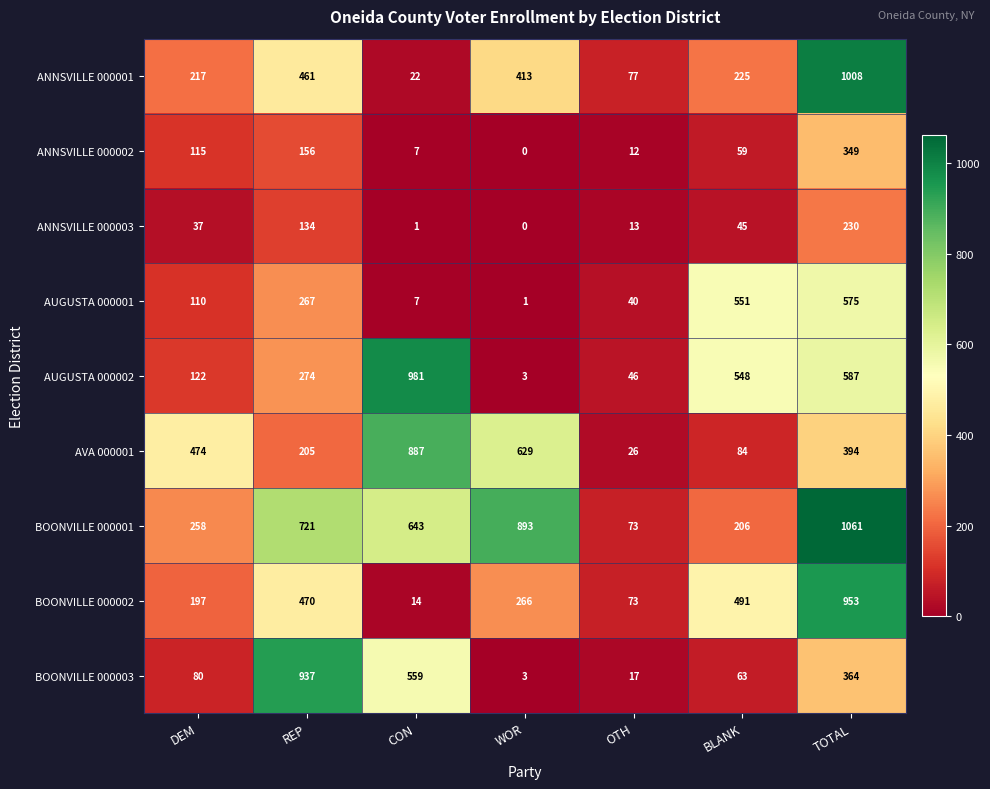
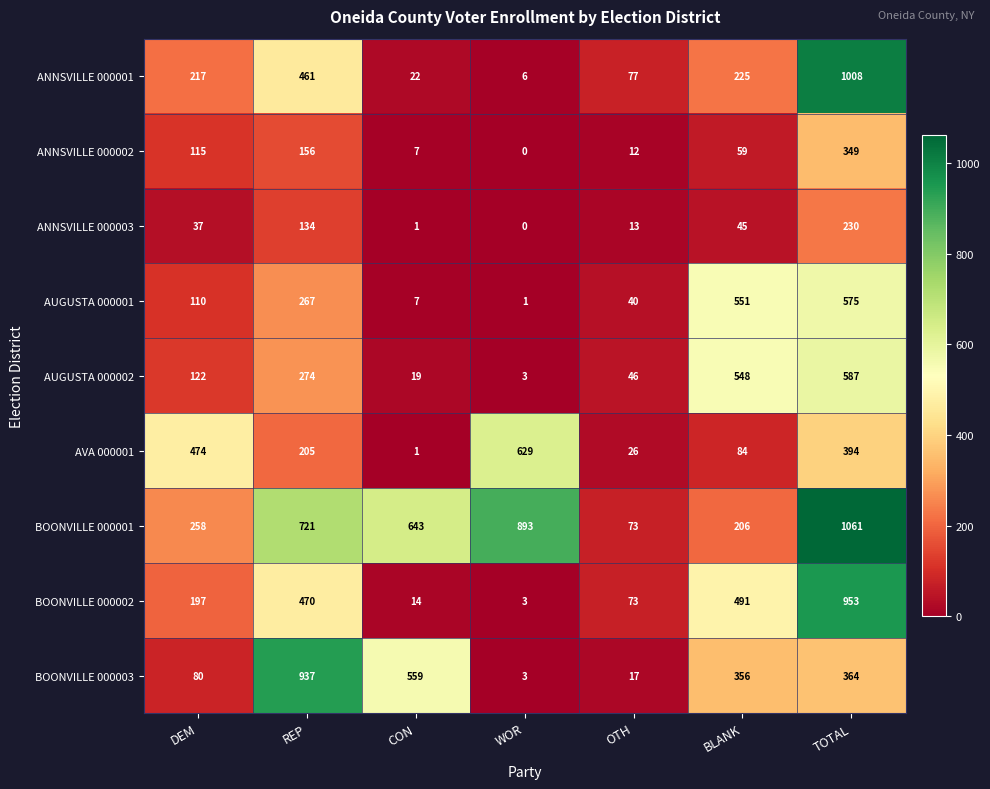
  {
    "ANNSVILLE 000001": {
      "DEM": 217,
      "REP": 461,
      "CON": 22,
-     "WOR": 413,
+     "WOR": 6,
      "OTH": 77,
      "BLANK": 225,
      "TOTAL": 1008
    },
    "ANNSVILLE 000002": {
      "DEM": 115,
      "REP": 156,
      "CON": 7,
      "WOR": 0,
      "OTH": 12,
      "BLANK": 59,
      "TOTAL": 349
    },
    "ANNSVILLE 000003": {
      "DEM": 37,
      "REP": 134,
      "CON": 1,
      "WOR": 0,
      "OTH": 13,
      "BLANK": 45,
      "TOTAL": 230
    },
    "AUGUSTA 000001": {
      "DEM": 110,
      "REP": 267,
      "CON": 7,
      "WOR": 1,
      "OTH": 40,
      "BLANK": 551,
      "TOTAL": 575
    },
    "AUGUSTA 000002": {
      "DEM": 122,
      "REP": 274,
-     "CON": 981,
+     "CON": 19,
      "WOR": 3,
      "OTH": 46,
      "BLANK": 548,
      "TOTAL": 587
    },
    "AVA 000001": {
      "DEM": 474,
      "REP": 205,
-     "CON": 887,
+     "CON": 1,
      "WOR": 629,
      "OTH": 26,
      "BLANK": 84,
      "TOTAL": 394
    },
    "BOONVILLE 000001": {
      "DEM": 258,
      "REP": 721,
      "CON": 643,
      "WOR": 893,
      "OTH": 73,
      "BLANK": 206,
      "TOTAL": 1061
    },
    "BOONVILLE 000002": {
      "DEM": 197,
      "REP": 470,
      "CON": 14,
-     "WOR": 266,
+     "WOR": 3,
      "OTH": 73,
      "BLANK": 491,
      "TOTAL": 953
    },
    "BOONVILLE 000003": {
      "DEM": 80,
      "REP": 937,
      "CON": 559,
      "WOR": 3,
      "OTH": 17,
-     "BLANK": 63,
+     "BLANK": 356,
      "TOTAL": 364
    }
  }
